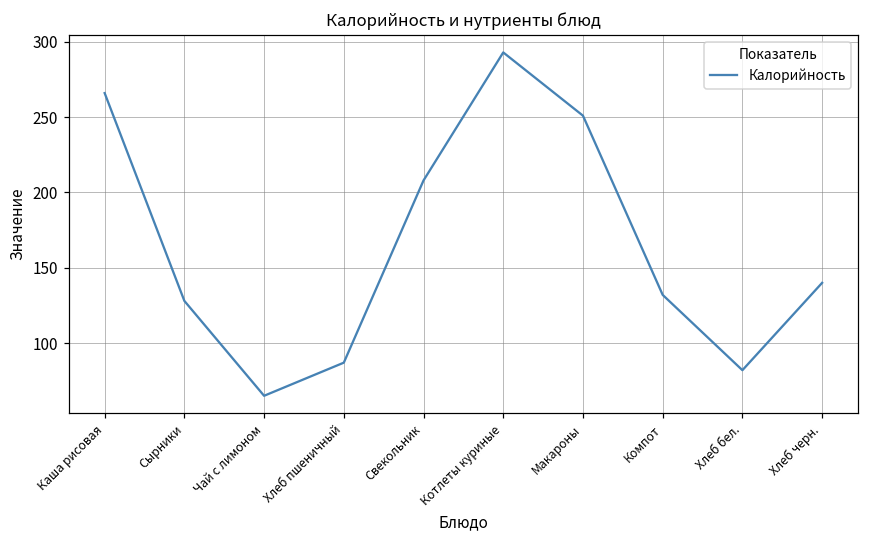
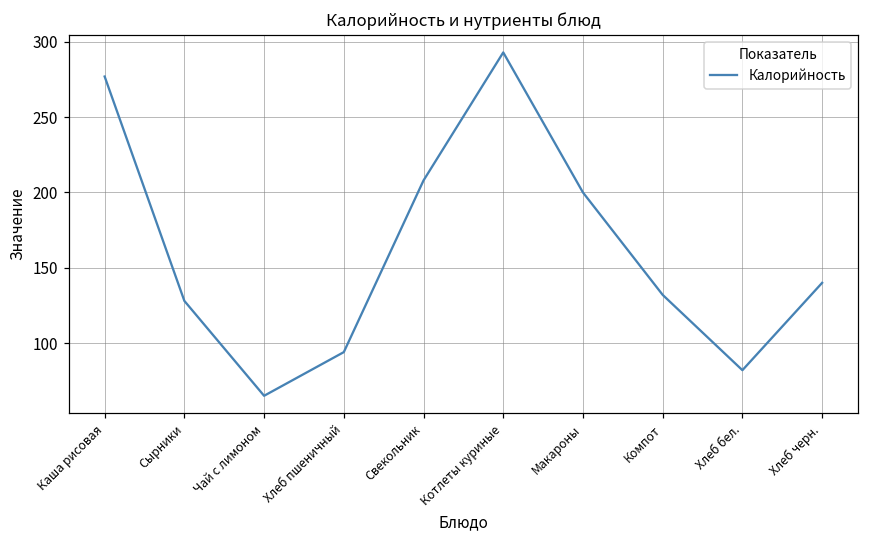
  {
-   "Каша рисовая": 266,
+   "Каша рисовая": 277,
    "Сырники": 128,
    "Чай с лимоном": 65,
-   "Хлеб пшеничный": 87,
+   "Хлеб пшеничный": 94,
    "Свекольник": 208,
    "Котлеты куриные": 293,
-   "Макароны": 251,
+   "Макароны": 200,
    "Компот": 132,
    "Хлеб бел.": 82,
    "Хлеб черн.": 140
  }
